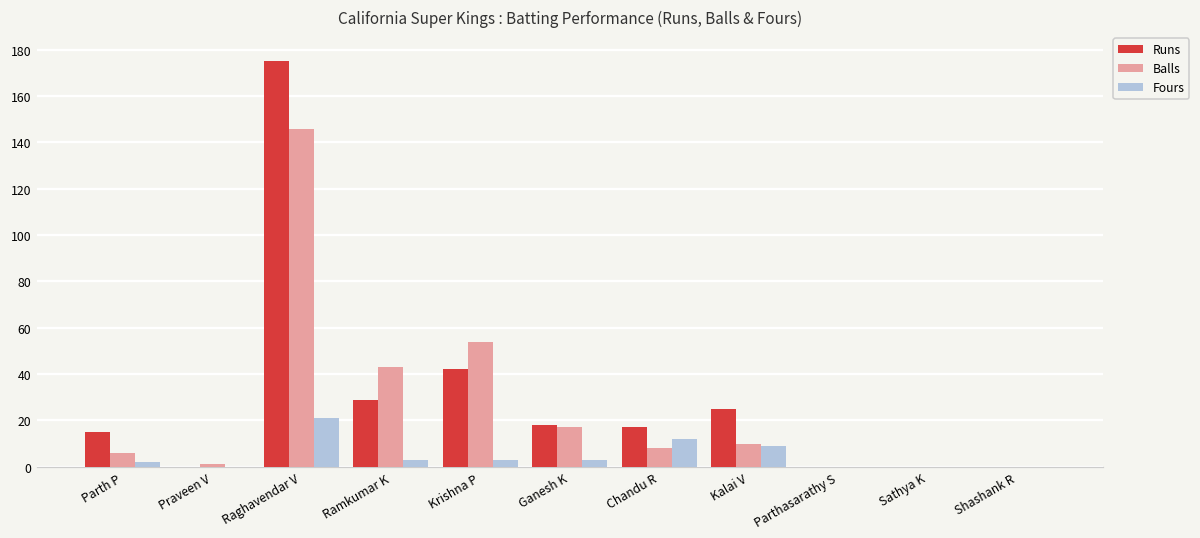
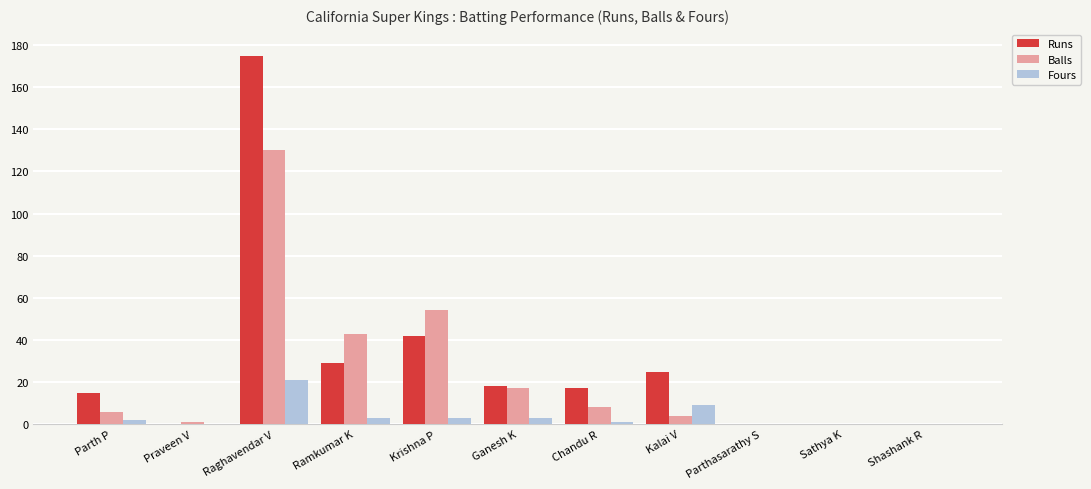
  {
    "Runs": {
      "Parth P": 15,
      "Praveen V": 0,
      "Raghavendar V": 175,
      "Ramkumar K": 29,
      "Krishna P": 42,
      "Ganesh K": 18,
      "Chandu R": 17,
      "Kalai V": 25,
      "Parthasarathy S": 0,
      "Sathya K": 0,
      "Shashank R": 0
    },
    "Balls": {
      "Parth P": 6,
-     "Raghavendar V": 146,
+     "Raghavendar V": 130,
      "Ramkumar K": 43,
      "Krishna P": 54,
      "Ganesh K": 17,
      "Chandu R": 8,
-     "Kalai V": 10,
+     "Kalai V": 4,
      "Parthasarathy S": 0,
      "Sathya K": 0,
      "Shashank R": 0
    },
    "Fours": {
      "Parth P": 2,
      "Praveen V": 0,
      "Raghavendar V": 21,
      "Ramkumar K": 3,
      "Krishna P": 3,
      "Ganesh K": 3,
-     "Chandu R": 12,
+     "Chandu R": 1,
      "Kalai V": 9,
      "Parthasarathy S": 0,
      "Sathya K": 0,
      "Shashank R": 0
    }
  }
